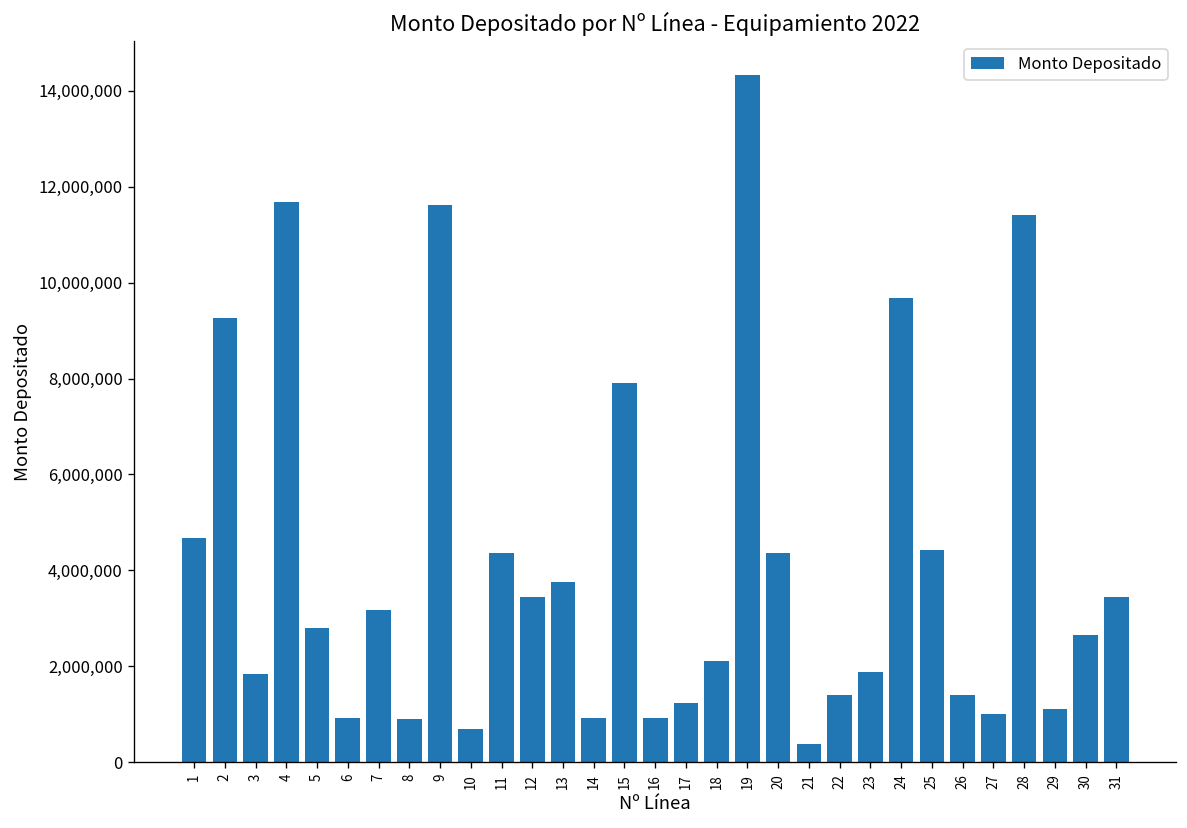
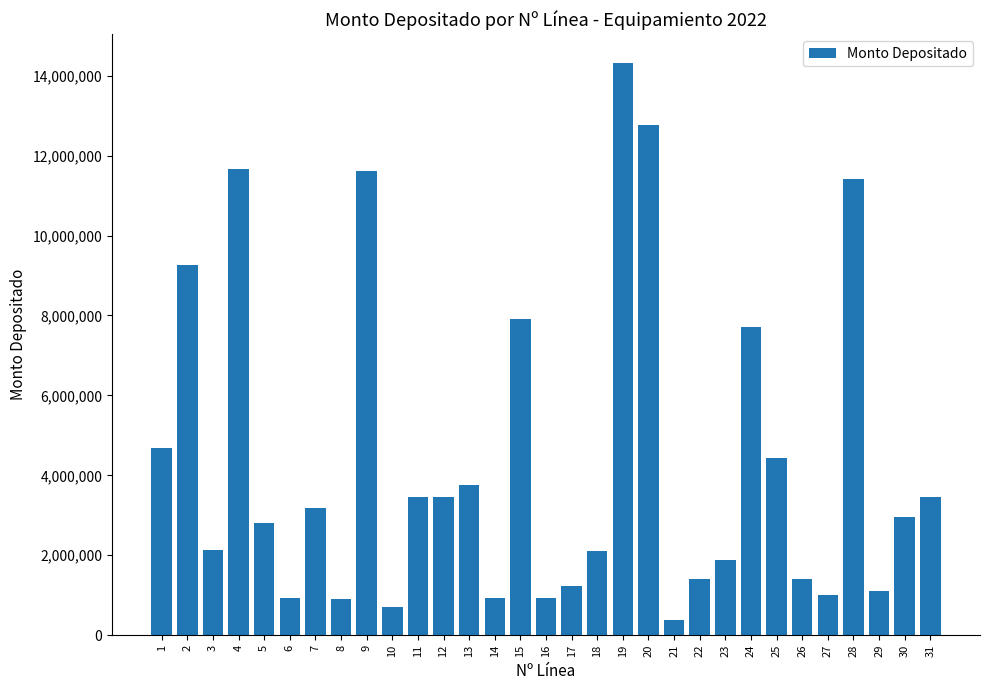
  {
    "1": "4,700,000",
    "2": "9,300,000",
-   "3": "1,800,000",
+   "3": "2,100,000",
    "4": "11,700,000",
    "5": "2,800,000",
    "6": "900,000",
    "7": "3,200,000",
    "8": "900,000",
    "9": "11,600,000",
    "10": "700,000",
-   "11": "4,400,000",
+   "11": "3,400,000",
    "12": "3,500,000",
    "13": "3,800,000",
    "14": "900,000",
    "15": "7,900,000",
    "16": "900,000",
    "17": "1,200,000",
    "18": "2,100,000",
    "19": "14,300,000",
-   "20": "4,400,000",
+   "20": "12,800,000",
    "21": "400,000",
    "22": "1,400,000",
    "23": "1,900,000",
-   "24": "9,700,000",
+   "24": "7,700,000",
    "25": "4,400,000",
    "26": "1,400,000",
    "27": "1,000,000",
    "28": "11,400,000",
    "29": "1,100,000",
-   "30": "2,600,000",
+   "30": "3,000,000",
    "31": "3,500,000"
  }
